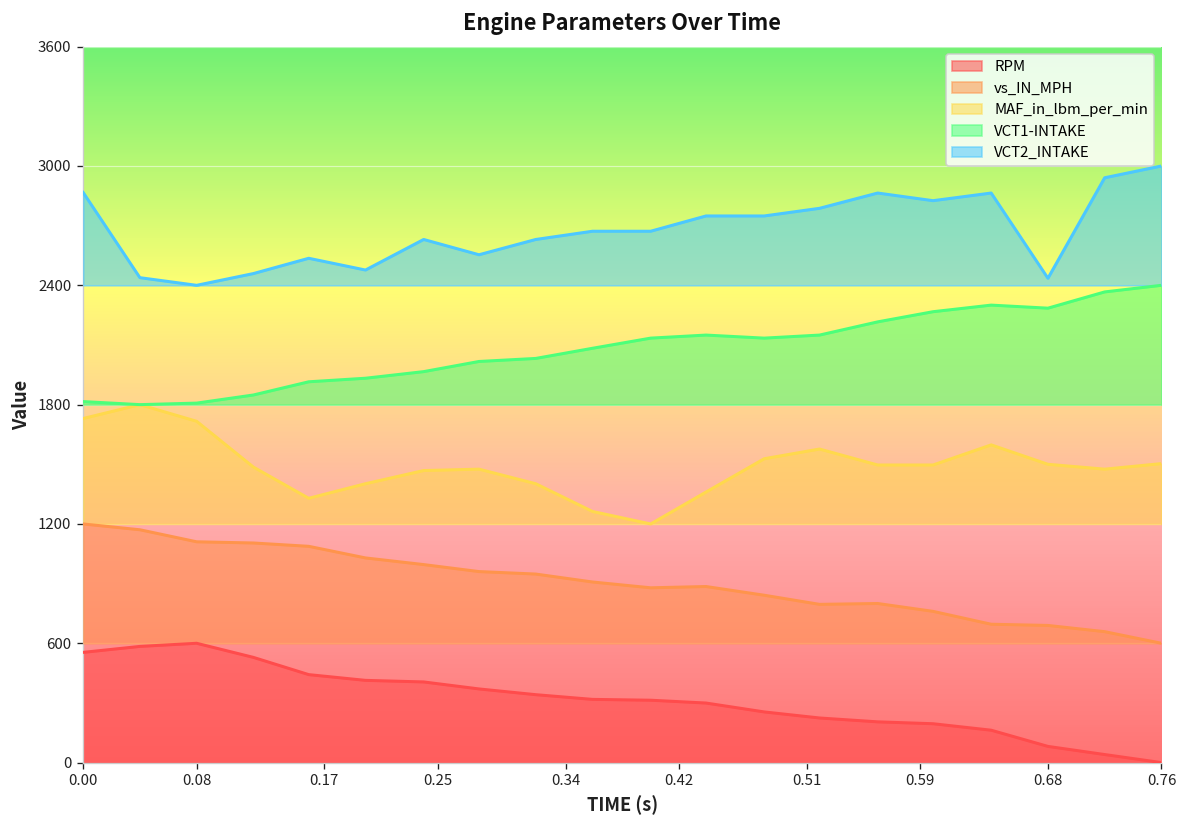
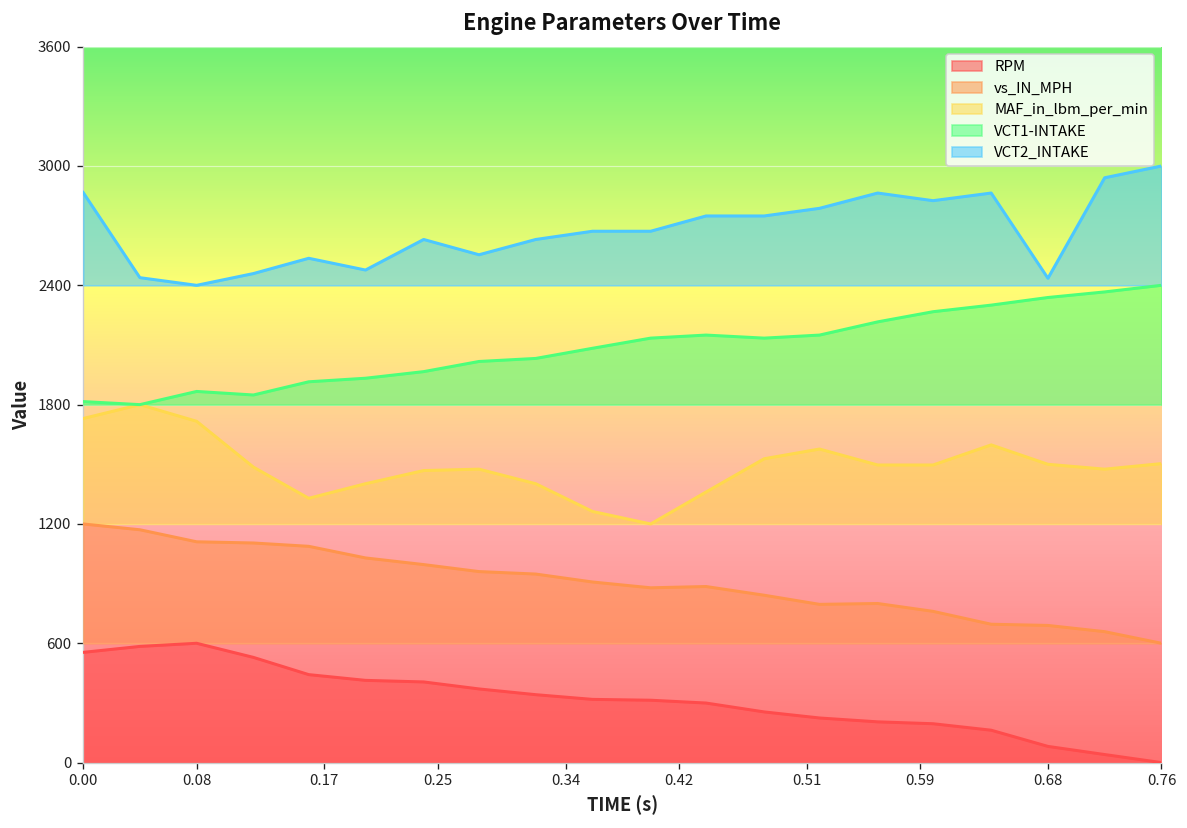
  {
    "VCT1-INTAKE": {
      "0.00": 1820,
-     "0.08": 1810,
-     "0.68": 2290,
+     "0.08": 1870,
+     "0.68": 2340,
      "0.76": 2400
    },
    "VCT2_INTAKE": {
      "0.00": 2870,
      "0.08": 2400,
      "0.68": 2440,
      "0.76": 3000
    }
  }
